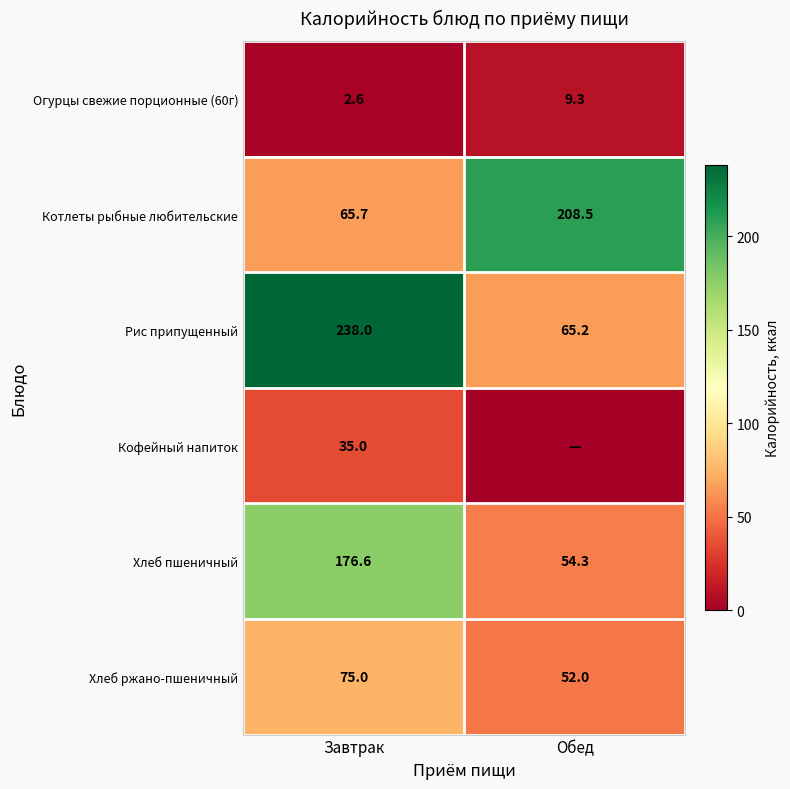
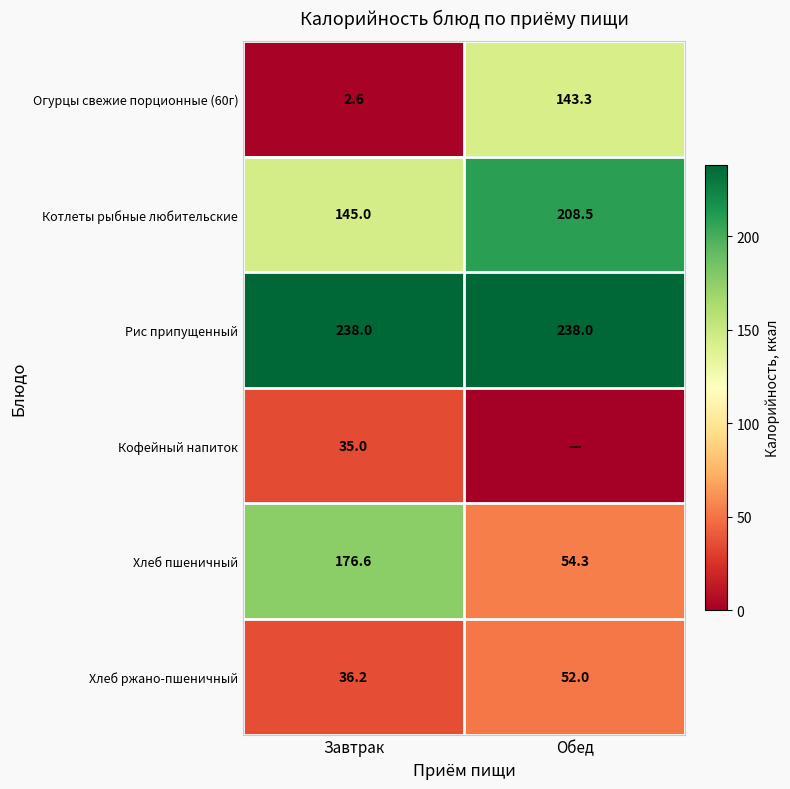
  {
    "Огурцы свежие порционные (60г)": {
      "Завтрак": 2.6,
-     "Обед": 9.3
+     "Обед": 143.3
    },
    "Котлеты рыбные любительские": {
-     "Завтрак": 65.7,
+     "Завтрак": 145.0,
      "Обед": 208.5
    },
    "Рис припущенный": {
      "Завтрак": 238.0,
-     "Обед": 65.2
+     "Обед": 238.0
    },
    "Кофейный напиток": {
      "Завтрак": 35.0
    },
    "Хлеб пшеничный": {
      "Завтрак": 176.6,
      "Обед": 54.3
    },
    "Хлеб ржано-пшеничный": {
-     "Завтрак": 75.0,
+     "Завтрак": 36.2,
      "Обед": 52.0
    }
  }
